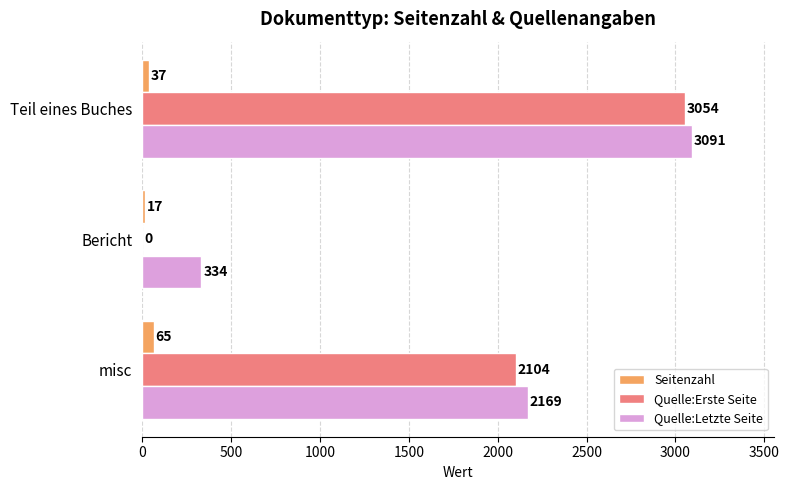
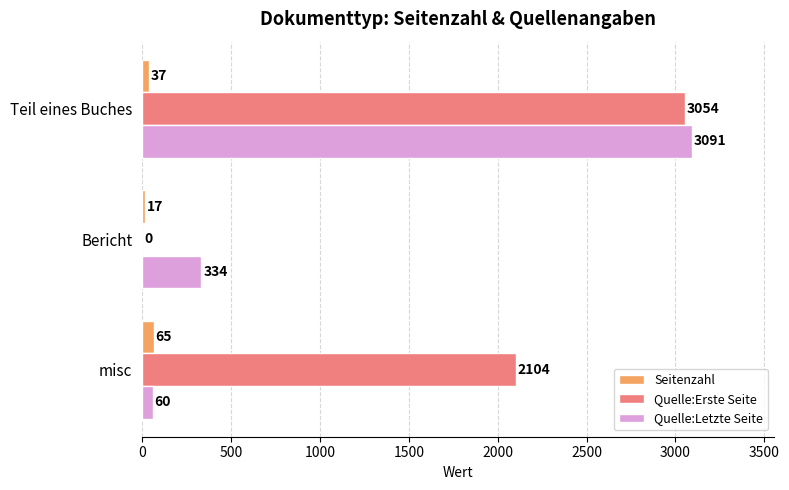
  {
    "Quelle:Letzte Seite": {
      "Teil eines Buches": 3091,
      "Bericht": 334,
-     "misc": 2169
+     "misc": 60
    }
  }
